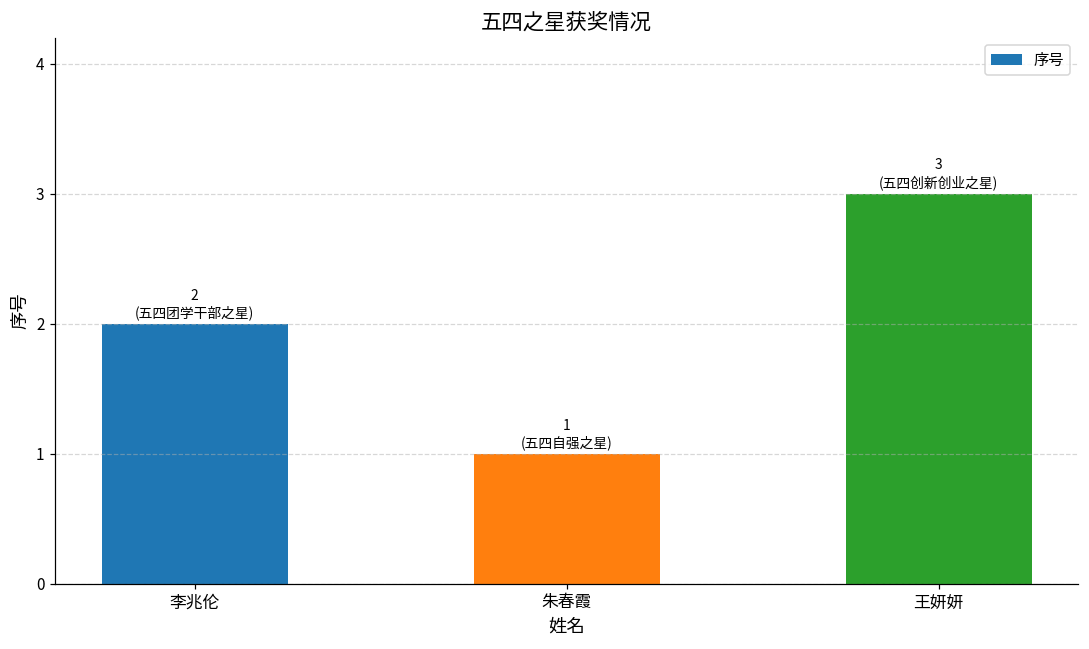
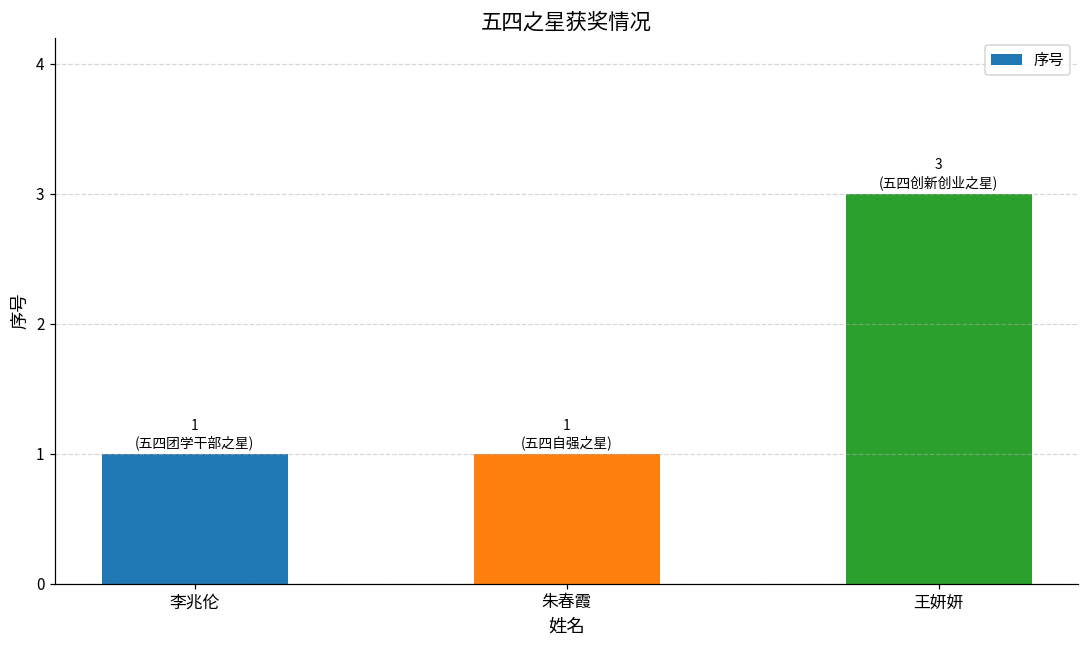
  {
-   "李兆伦": 2,
+   "李兆伦": 1,
    "朱春霞": 1,
    "王妍妍": 3
  }
